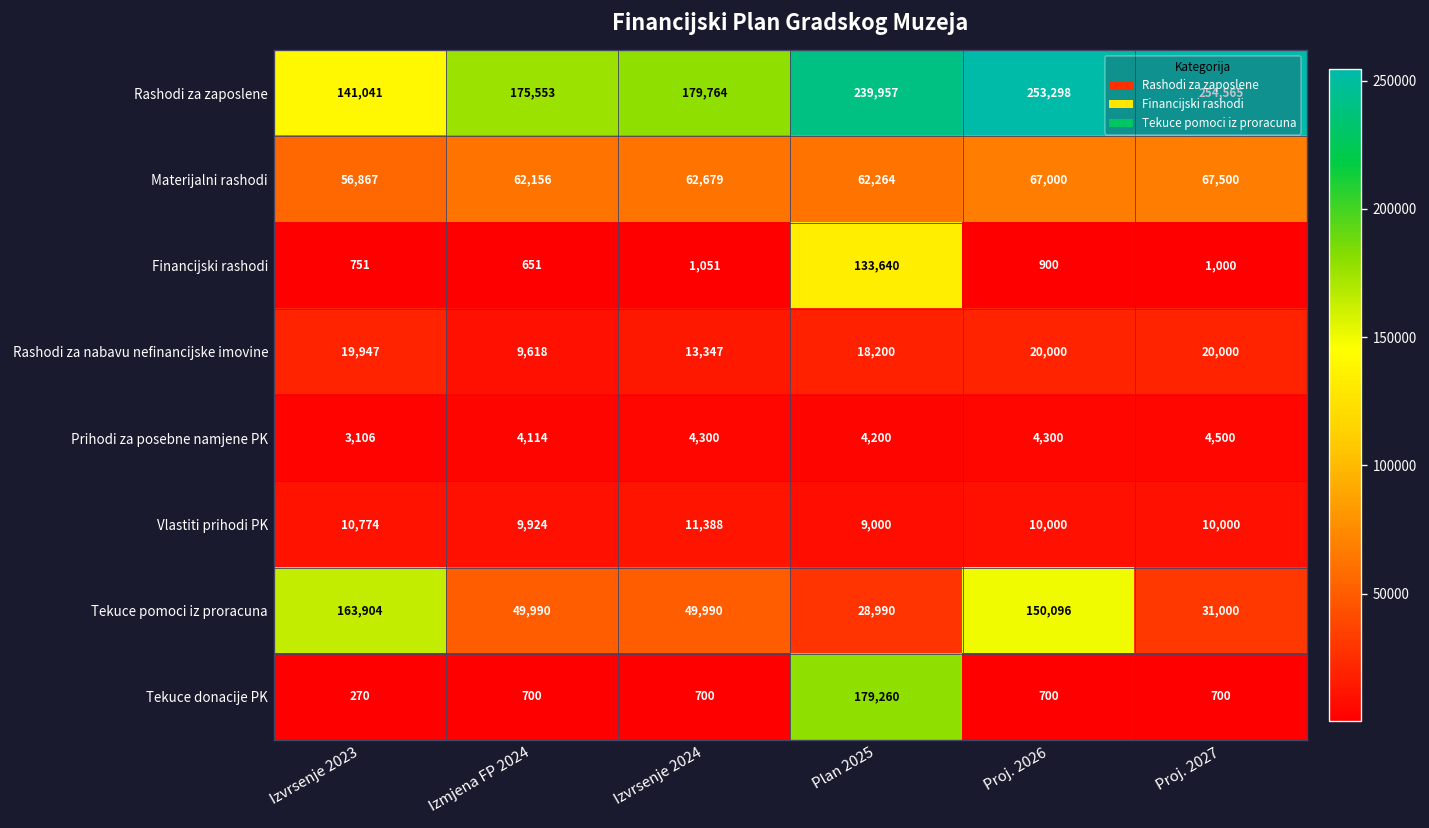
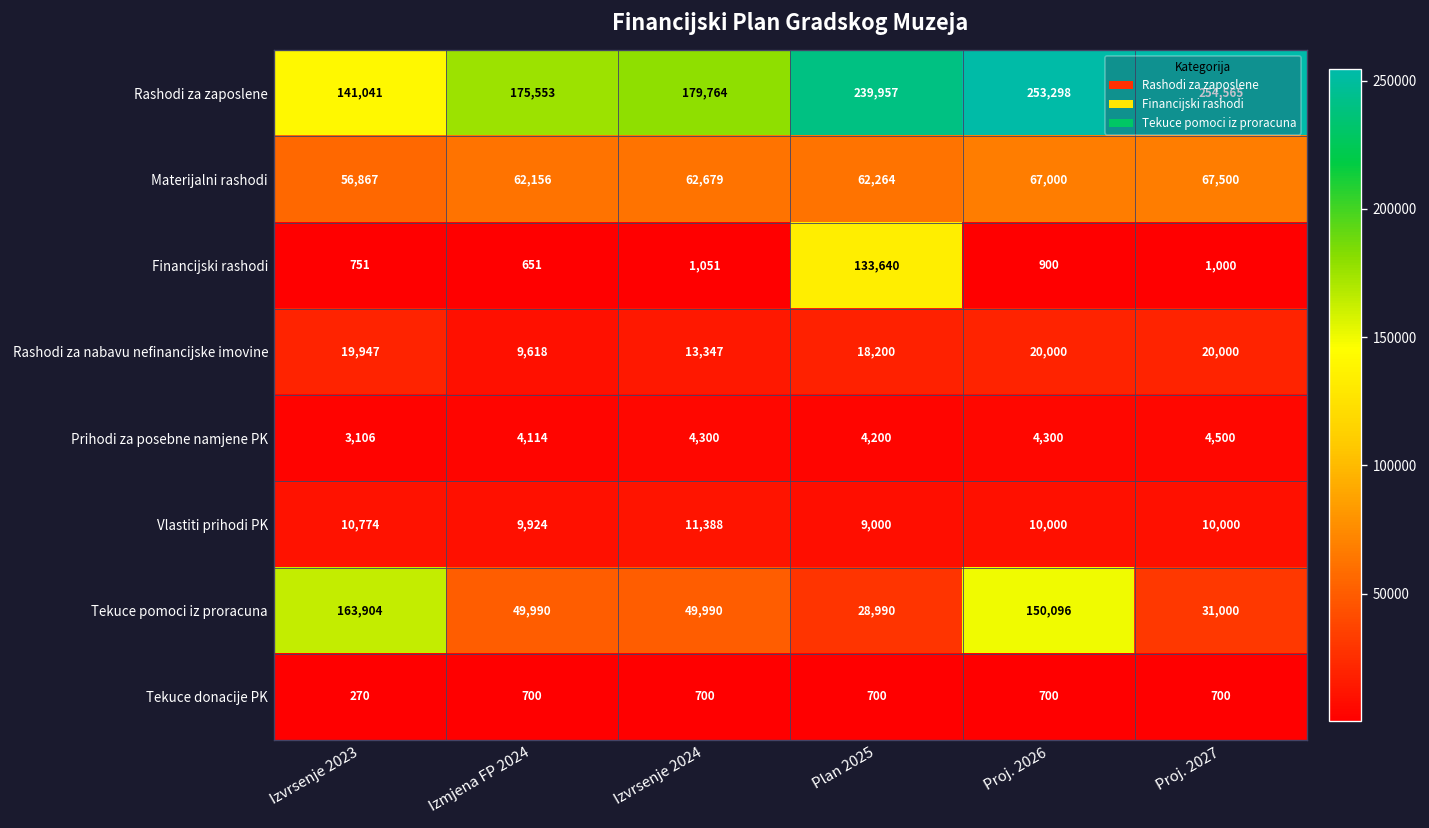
  {
    "Rashodi za zaposlene": {
      "Izvrsenje 2023": "141,041",
      "Izmjena FP 2024": "175,553",
      "Izvrsenje 2024": "179,764",
      "Plan 2025": "239,957",
      "Proj. 2026": "253,298"
    },
    "Materijalni rashodi": {
      "Izvrsenje 2023": "56,867",
      "Izmjena FP 2024": "62,156",
      "Izvrsenje 2024": "62,679",
      "Plan 2025": "62,264",
      "Proj. 2026": "67,000",
      "Proj. 2027": "67,500"
    },
    "Financijski rashodi": {
      "Izvrsenje 2023": "751",
      "Izmjena FP 2024": "651",
      "Izvrsenje 2024": "1,051",
      "Plan 2025": "133,640",
      "Proj. 2026": "900",
      "Proj. 2027": "1,000"
    },
    "Rashodi za nabavu nefinancijske imovine": {
      "Izvrsenje 2023": "19,947",
      "Izmjena FP 2024": "9,618",
      "Izvrsenje 2024": "13,347",
      "Plan 2025": "18,200",
      "Proj. 2026": "20,000",
      "Proj. 2027": "20,000"
    },
    "Prihodi za posebne namjene PK": {
      "Izvrsenje 2023": "3,106",
      "Izmjena FP 2024": "4,114",
      "Izvrsenje 2024": "4,300",
      "Plan 2025": "4,200",
      "Proj. 2026": "4,300",
      "Proj. 2027": "4,500"
    },
    "Vlastiti prihodi PK": {
      "Izvrsenje 2023": "10,774",
      "Izmjena FP 2024": "9,924",
      "Izvrsenje 2024": "11,388",
      "Plan 2025": "9,000",
      "Proj. 2026": "10,000",
      "Proj. 2027": "10,000"
    },
    "Tekuce pomoci iz proracuna": {
      "Izvrsenje 2023": "163,904",
      "Izmjena FP 2024": "49,990",
      "Izvrsenje 2024": "49,990",
      "Plan 2025": "28,990",
      "Proj. 2026": "150,096",
      "Proj. 2027": "31,000"
    },
    "Tekuce donacije PK": {
      "Izvrsenje 2023": "270",
      "Izmjena FP 2024": "700",
      "Izvrsenje 2024": "700",
-     "Plan 2025": "179,260",
+     "Plan 2025": "700",
      "Proj. 2026": "700",
      "Proj. 2027": "700"
    }
  }
